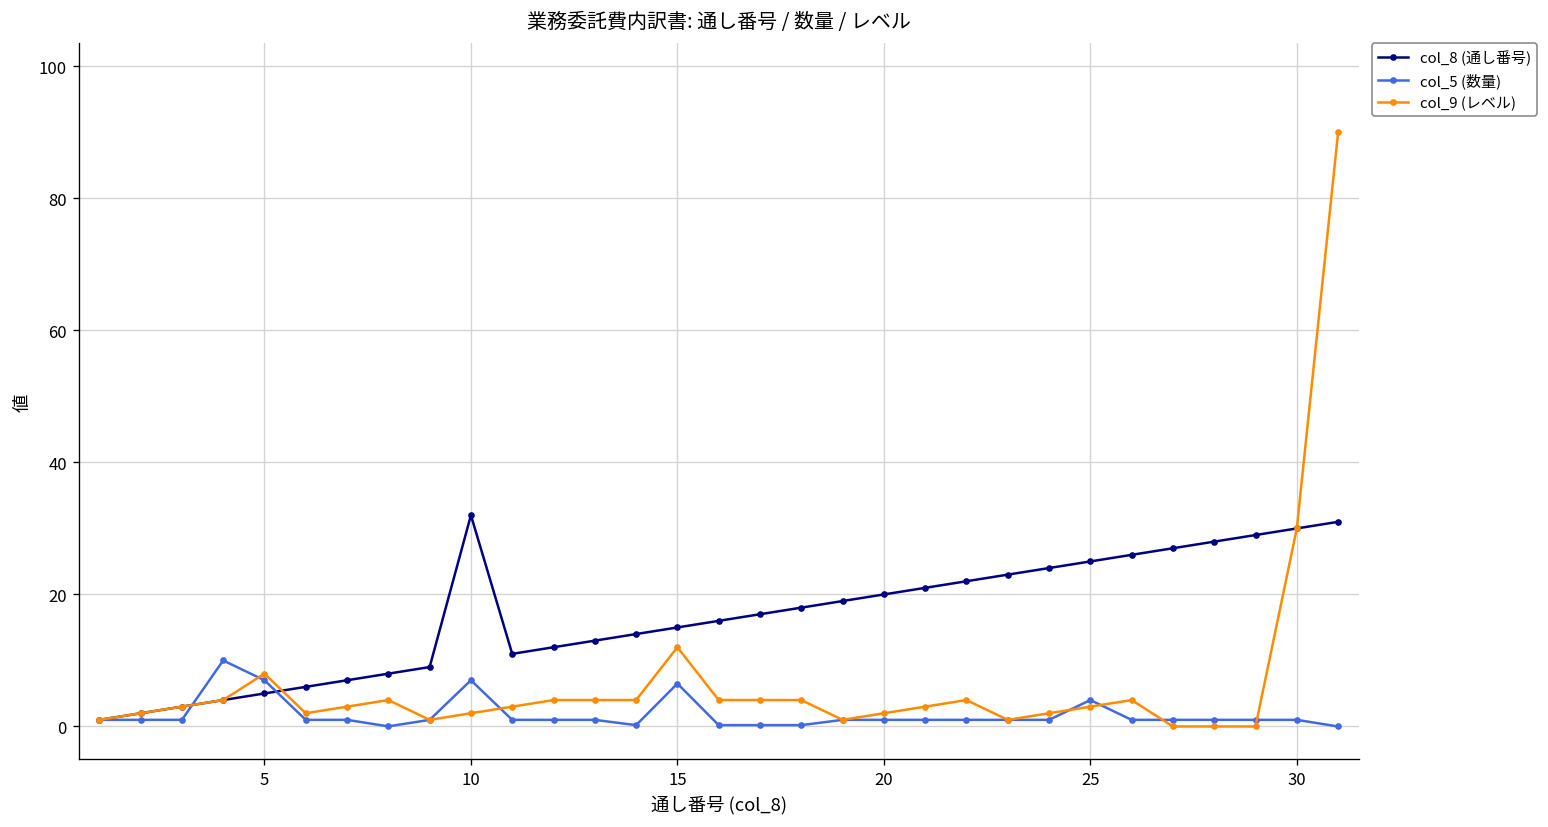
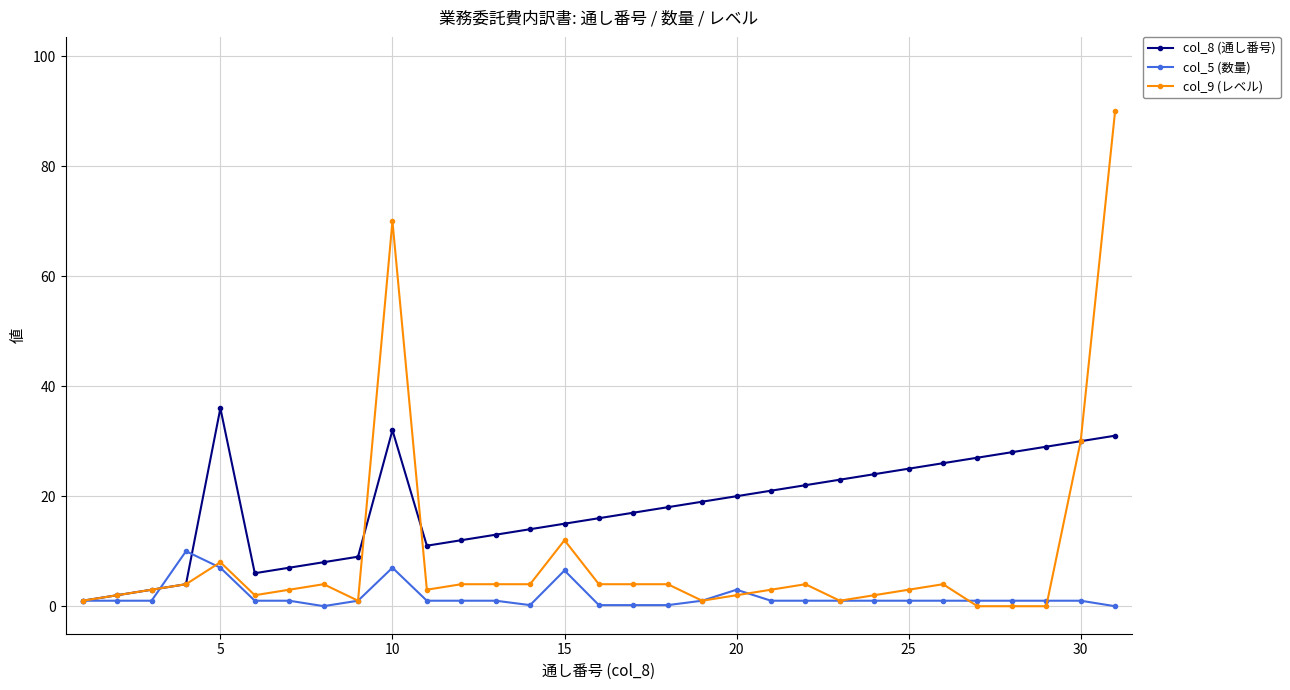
  {
    "col_8 (通し番号)": {
-     "5": 5,
+     "5": 36,
      "10": 32,
      "15": 15,
      "20": 20,
      "25": 25
    },
    "col_5 (数量)": {
      "5": 7,
      "10": 7,
      "15": 7,
-     "20": 1,
-     "25": 4,
+     "20": 3,
+     "25": 1,
      "30": 1
    },
    "col_9 (レベル)": {
      "5": 8,
-     "10": 2,
+     "10": 70,
      "15": 12,
      "20": 2,
      "25": 3
    }
  }
